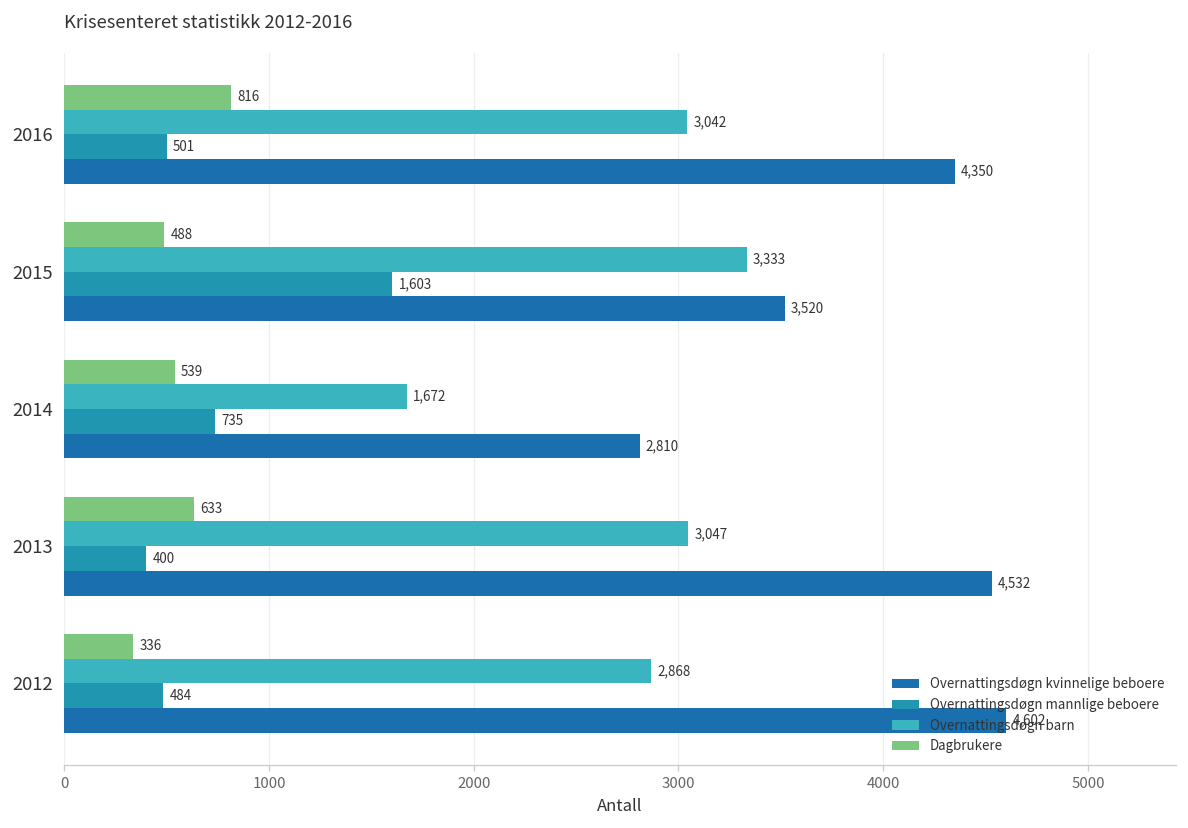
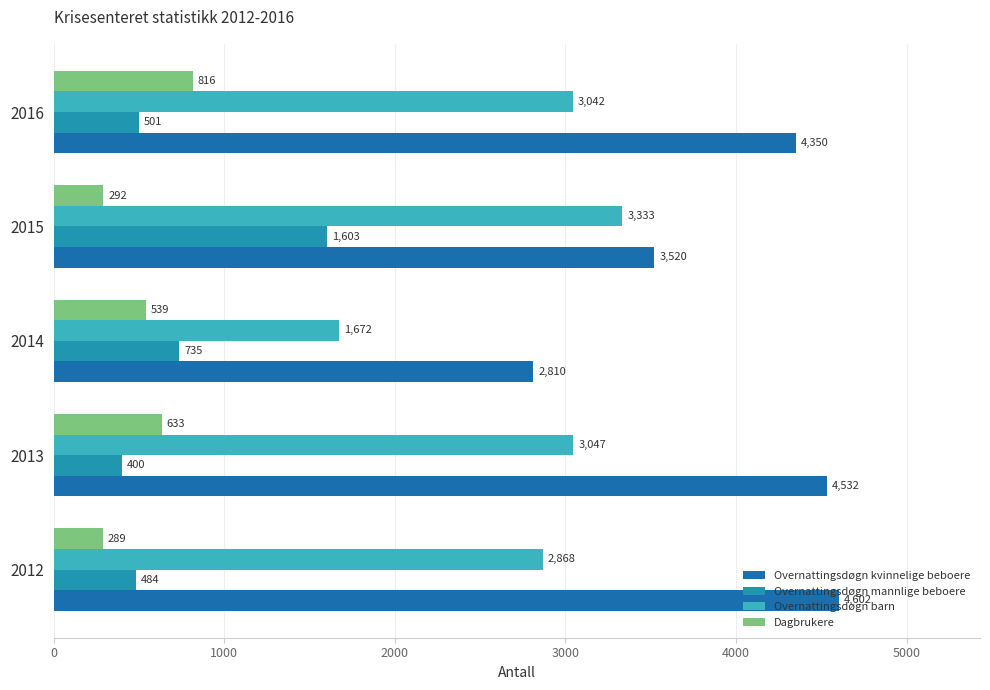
  {
    "Dagbrukere": {
      "2016": 816,
-     "2015": 488,
+     "2015": 292,
      "2014": 539,
      "2013": 633,
-     "2012": 336
+     "2012": 289
    }
  }
